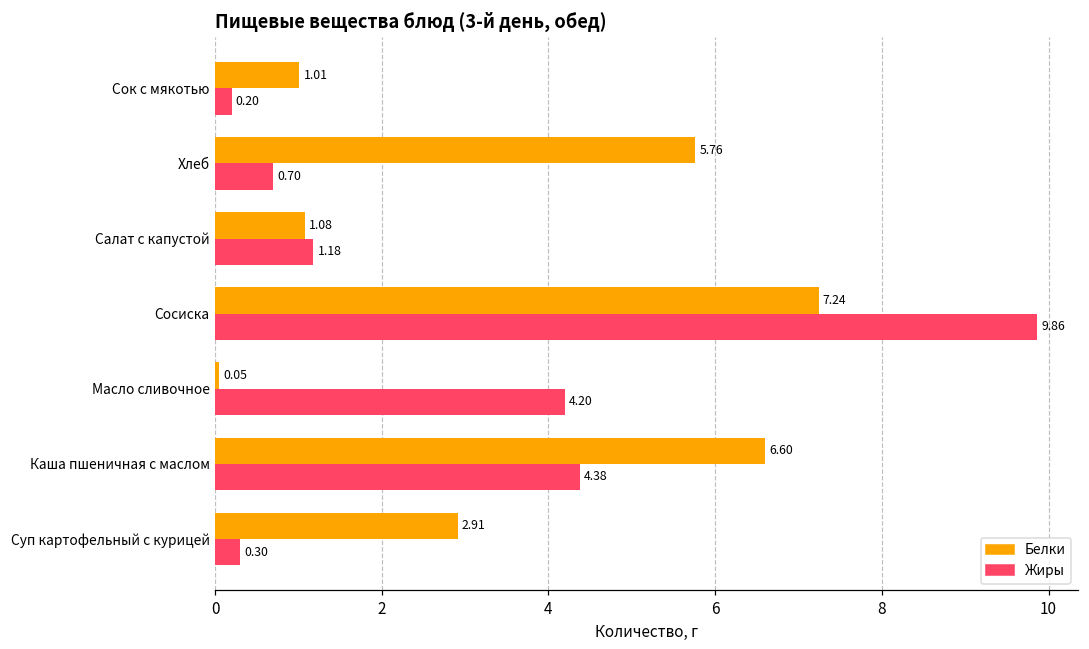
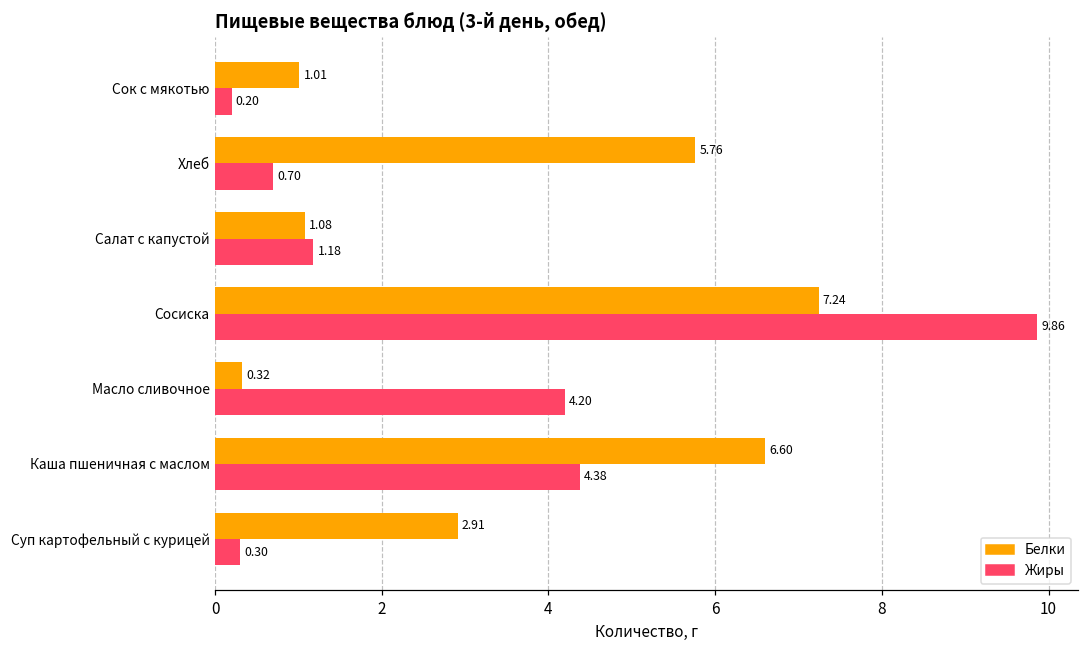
  {
    "Белки": {
      "Сок с мякотью": 1.01,
      "Хлеб": 5.76,
      "Салат с капустой": 1.08,
      "Сосиска": 7.24,
-     "Масло сливочное": 0.05,
+     "Масло сливочное": 0.32,
      "Каша пшеничная с маслом": 6.60,
      "Суп картофельный с курицей": 2.91
    },
    "Жиры": {
      "Сок с мякотью": 0.20,
      "Хлеб": 0.70,
      "Салат с капустой": 1.18,
      "Сосиска": 9.86,
      "Масло сливочное": 4.20,
      "Каша пшеничная с маслом": 4.38,
      "Суп картофельный с курицей": 0.30
    }
  }
